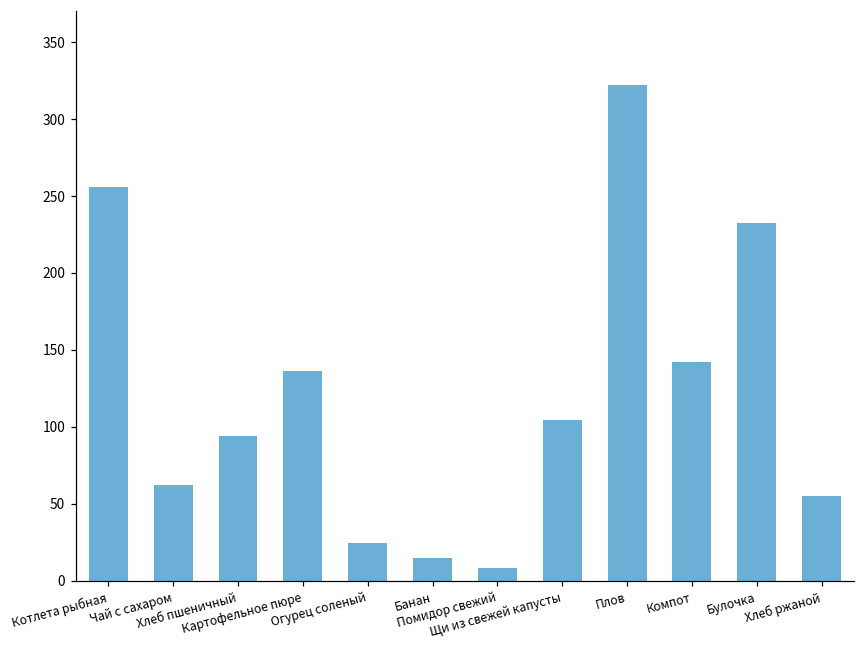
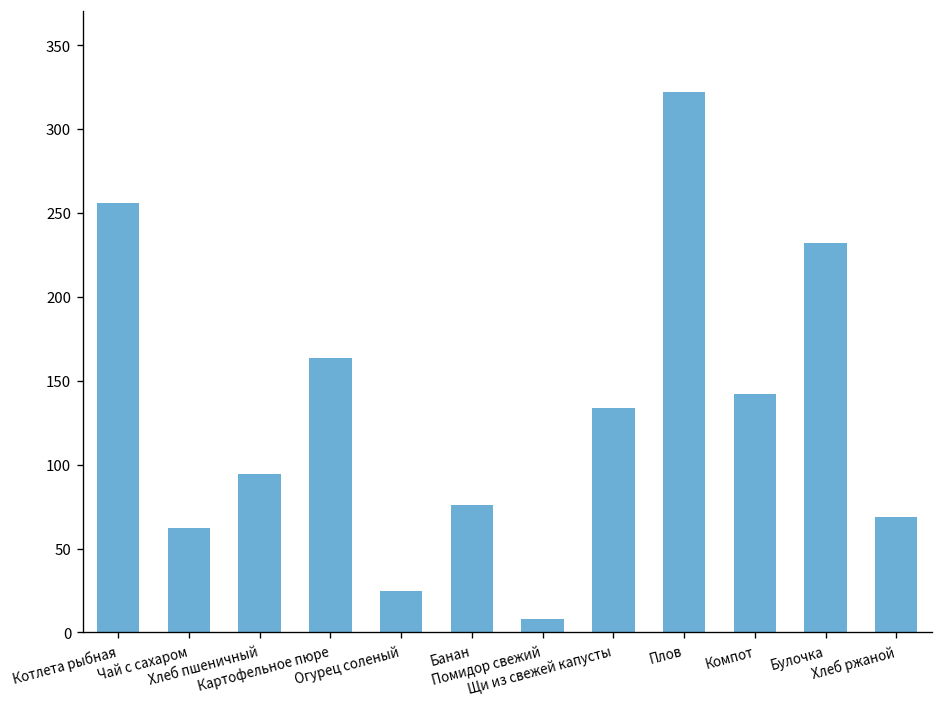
  {
    "Котлета рыбная": 256,
    "Чай с сахаром": 62,
    "Хлеб пшеничный": 94,
-   "Картофельное пюре": 137,
+   "Картофельное пюре": 164,
    "Огурец соленый": 25,
-   "Банан": 15,
+   "Банан": 76,
    "Помидор свежий": 8,
-   "Щи из свежей капусты": 104,
+   "Щи из свежей капусты": 134,
    "Плов": 322,
    "Компот": 142,
    "Булочка": 232,
-   "Хлеб ржаной": 55
+   "Хлеб ржаной": 69
  }
